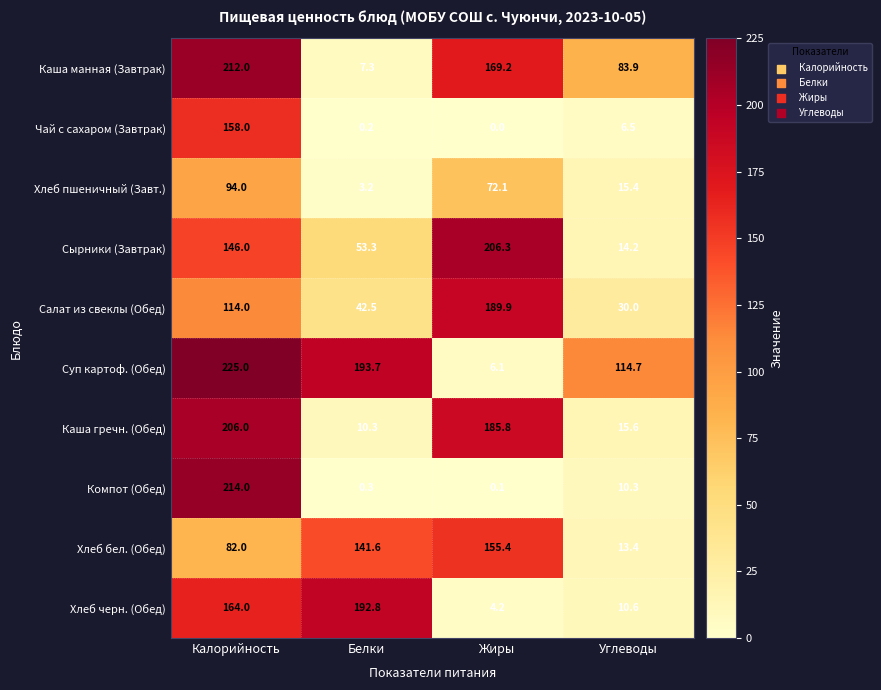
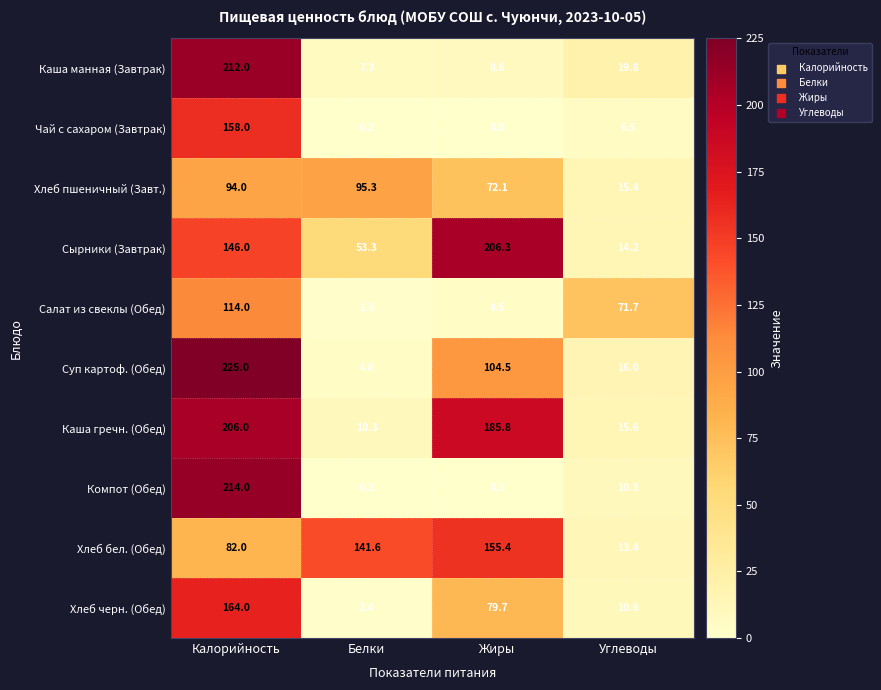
  {
    "Каша манная (Завтрак)": {
      "Калорийность": 212.0,
      "Белки": 7.3,
-     "Жиры": 169.2,
-     "Углеводы": 83.9
+     "Жиры": 8.6,
+     "Углеводы": 19.8
    },
    "Чай с сахаром (Завтрак)": {
      "Калорийность": 158.0,
      "Белки": 0.2,
      "Жиры": 0.0,
      "Углеводы": 6.5
    },
    "Хлеб пшеничный (Завт.)": {
      "Калорийность": 94.0,
-     "Белки": 3.2,
+     "Белки": 95.3,
      "Жиры": 72.1,
      "Углеводы": 15.4
    },
    "Сырники (Завтрак)": {
      "Калорийность": 146.0,
      "Белки": 53.3,
      "Жиры": 206.3,
      "Углеводы": 14.2
    },
    "Салат из свеклы (Обед)": {
      "Калорийность": 114.0,
-     "Белки": 42.5,
-     "Жиры": 189.9,
-     "Углеводы": 30.0
+     "Белки": 1.5,
+     "Жиры": 4.5,
+     "Углеводы": 71.7
    },
    "Суп картоф. (Обед)": {
      "Калорийность": 225.0,
-     "Белки": 193.7,
-     "Жиры": 6.1,
-     "Углеводы": 114.7
+     "Белки": 4.8,
+     "Жиры": 104.5,
+     "Углеводы": 16.0
    },
    "Каша гречн. (Обед)": {
      "Калорийность": 206.0,
      "Белки": 10.3,
      "Жиры": 185.8,
      "Углеводы": 15.6
    },
    "Компот (Обед)": {
      "Калорийность": 214.0,
      "Белки": 0.3,
      "Жиры": 0.1,
      "Углеводы": 10.3
    },
    "Хлеб бел. (Обед)": {
      "Калорийность": 82.0,
      "Белки": 141.6,
      "Жиры": 155.4,
      "Углеводы": 13.4
    },
    "Хлеб черн. (Обед)": {
      "Калорийность": 164.0,
-     "Белки": 192.8,
-     "Жиры": 4.2,
+     "Белки": 2.4,
+     "Жиры": 79.7,
      "Углеводы": 10.6
    }
  }
